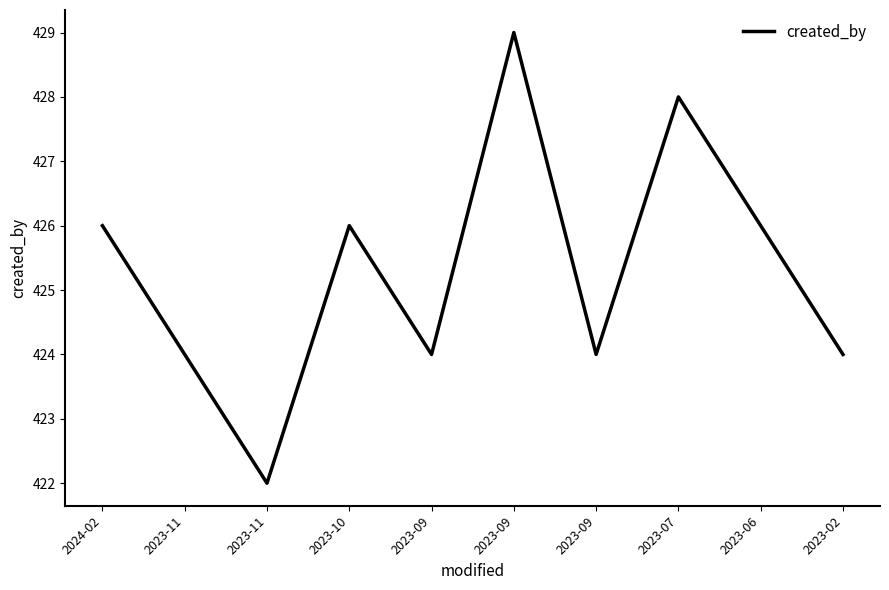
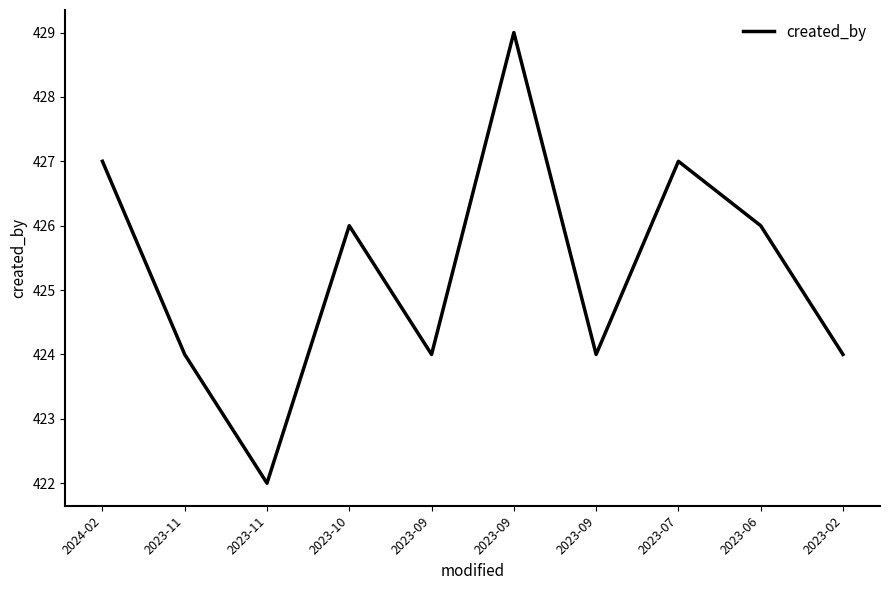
  {
-   "2024-02": 426,
+   "2024-02": 427,
    "2023-10": 426,
-   "2023-07": 428,
+   "2023-07": 427,
    "2023-06": 426,
    "2023-02": 424
  }
